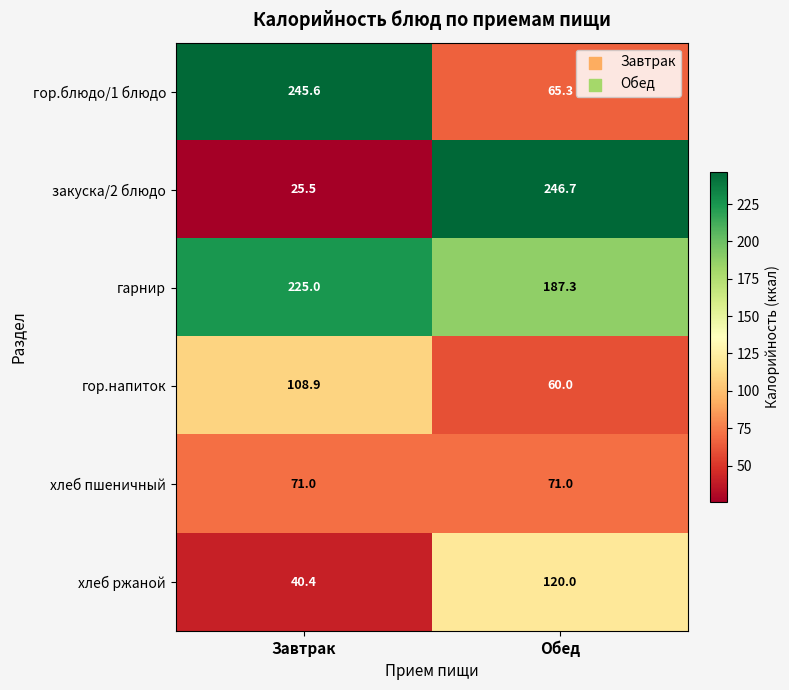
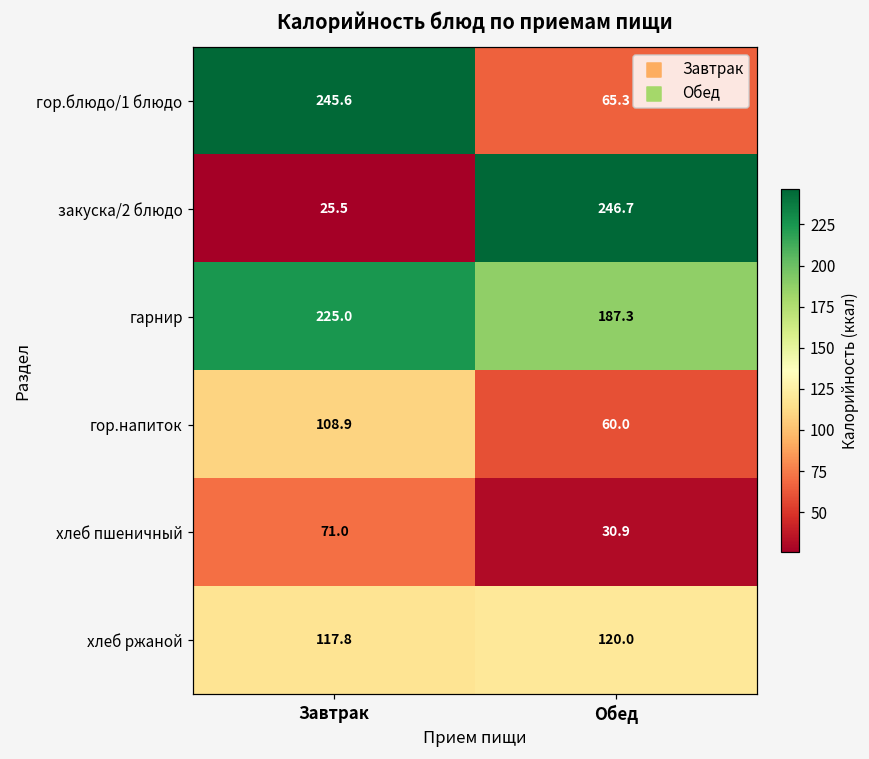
  {
    "гор.блюдо/1 блюдо": {
      "Завтрак": 245.6,
      "Обед": 65.3
    },
    "закуска/2 блюдо": {
      "Завтрак": 25.5,
      "Обед": 246.7
    },
    "гарнир": {
      "Завтрак": 225.0,
      "Обед": 187.3
    },
    "гор.напиток": {
      "Завтрак": 108.9,
      "Обед": 60.0
    },
    "хлеб пшеничный": {
      "Завтрак": 71.0,
-     "Обед": 71.0
+     "Обед": 30.9
    },
    "хлеб ржаной": {
-     "Завтрак": 40.4,
+     "Завтрак": 117.8,
      "Обед": 120.0
    }
  }
